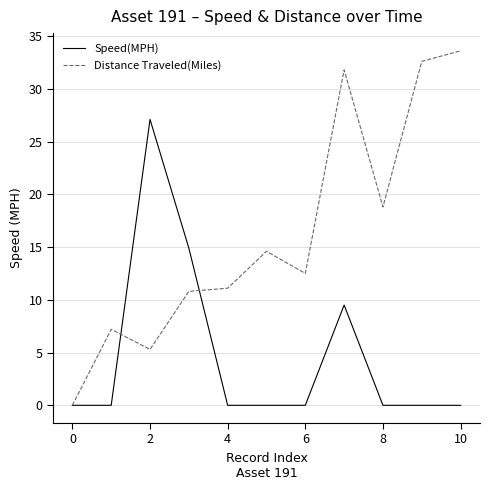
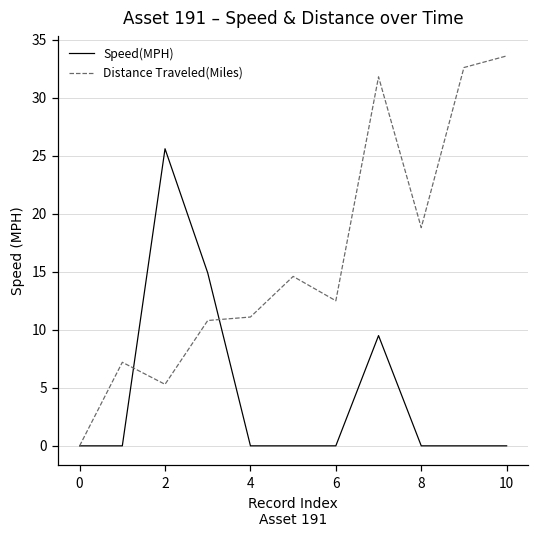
  {
    "Speed(MPH)": {
-     "2": 27.1,
+     "2": 25.6,
      "4": 0.0,
      "6": 0.0,
      "8": 0.0,
      "10": 0.0
    },
    "Distance Traveled(Miles)": {
      "2": 5.3,
      "4": 11.1,
      "6": 12.5,
      "8": 18.8,
      "10": 33.6
    }
  }
